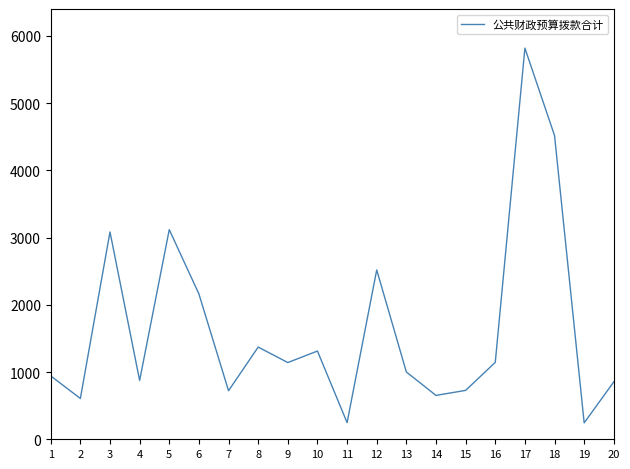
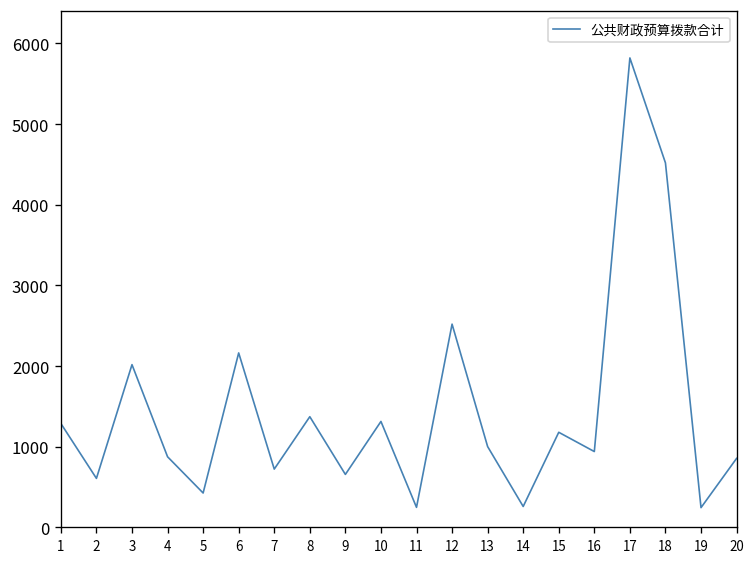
  {
-   "1": 900,
+   "1": 1300,
    "2": 600,
-   "3": 3100,
+   "3": 2000,
    "4": 900,
-   "5": 3100,
+   "5": 400,
    "6": 2200,
    "7": 700,
    "8": 1400,
-   "9": 1100,
+   "9": 700,
    "10": 1300,
    "11": 200,
    "12": 2500,
    "13": 1000,
-   "14": 700,
-   "15": 700,
-   "16": 1100,
+   "14": 300,
+   "15": 1200,
+   "16": 900,
    "17": 5800,
    "18": 4500,
    "19": 200,
    "20": 900
  }
